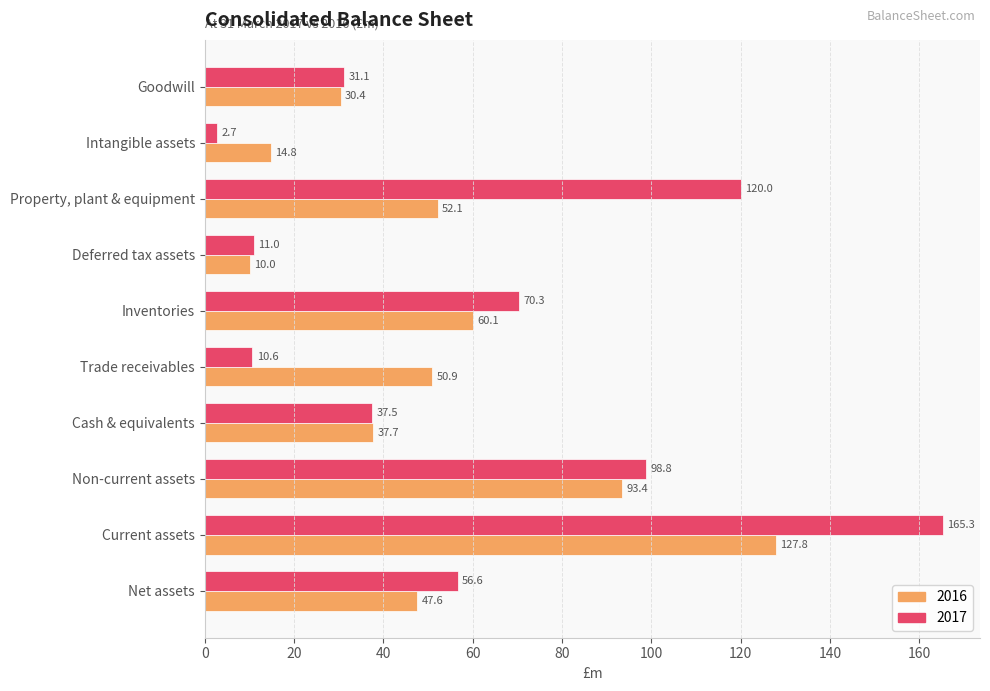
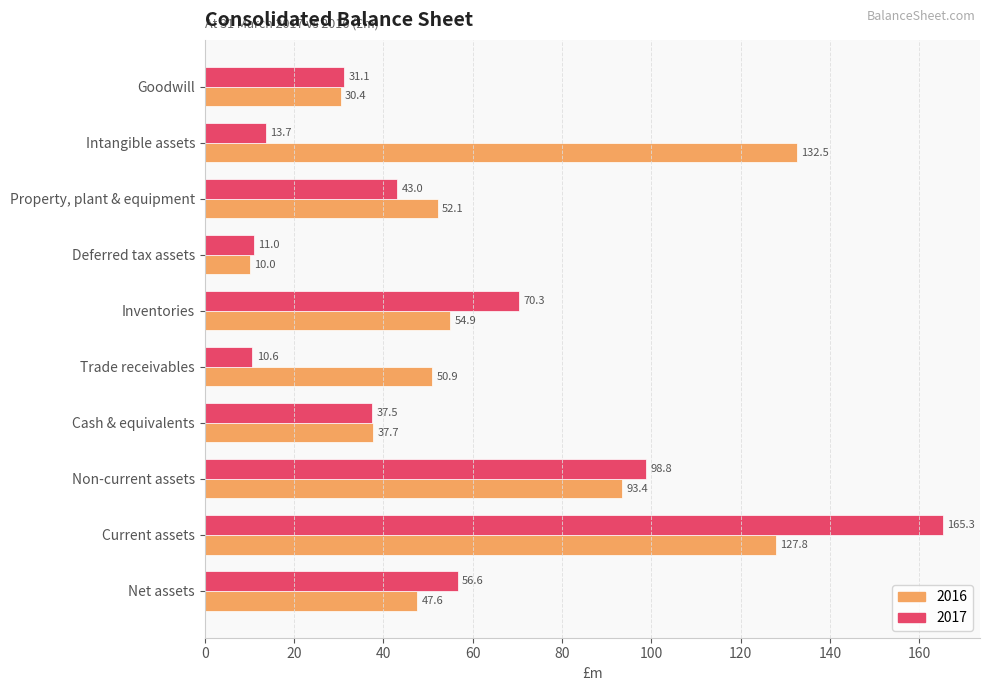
  {
    "2016": {
      "Goodwill": 30.4,
-     "Intangible assets": 14.8,
+     "Intangible assets": 132.5,
      "Property, plant & equipment": 52.1,
      "Deferred tax assets": 10.0,
-     "Inventories": 60.1,
+     "Inventories": 54.9,
      "Trade receivables": 50.9,
      "Cash & equivalents": 37.7,
      "Non-current assets": 93.4,
      "Current assets": 127.8,
      "Net assets": 47.6
    },
    "2017": {
      "Goodwill": 31.1,
-     "Intangible assets": 2.7,
-     "Property, plant & equipment": 120.0,
+     "Intangible assets": 13.7,
+     "Property, plant & equipment": 43.0,
      "Deferred tax assets": 11.0,
      "Inventories": 70.3,
      "Trade receivables": 10.6,
      "Cash & equivalents": 37.5,
      "Non-current assets": 98.8,
      "Current assets": 165.3,
      "Net assets": 56.6
    }
  }
